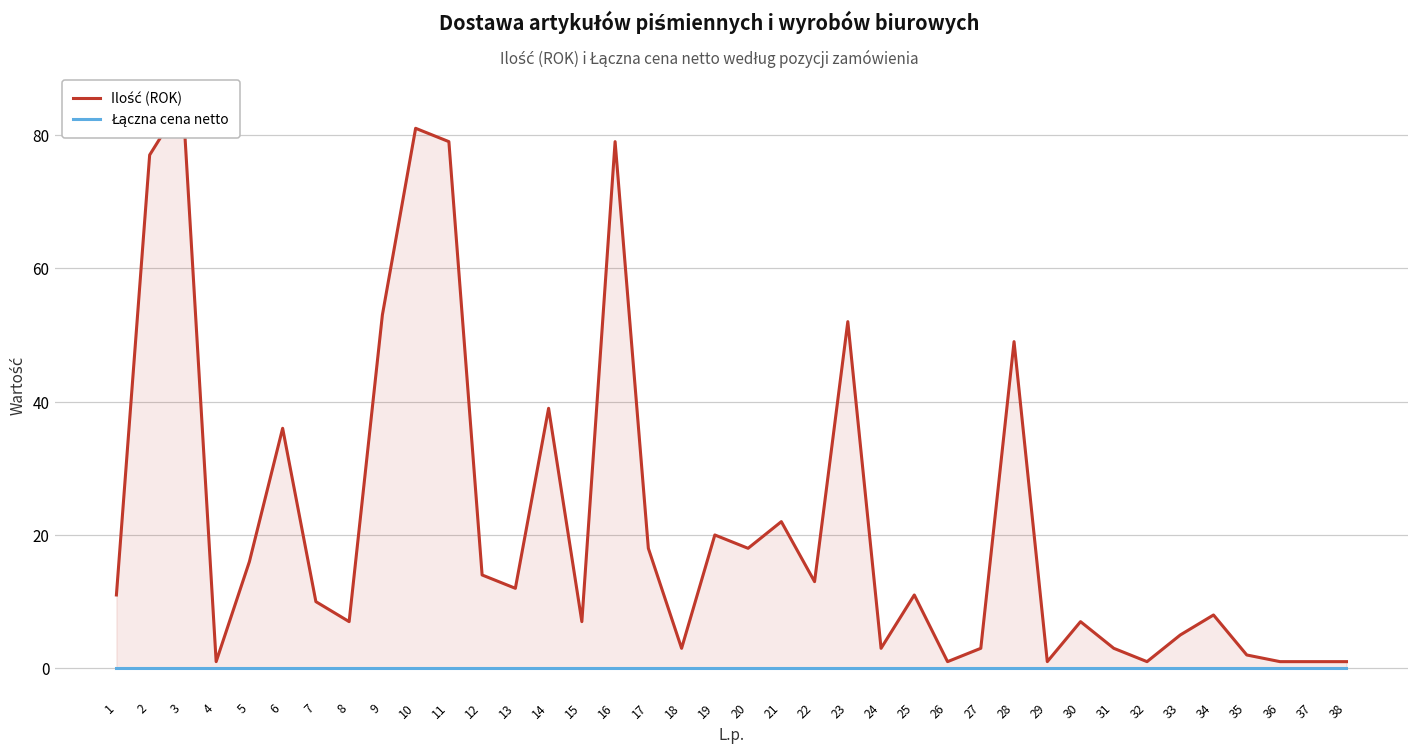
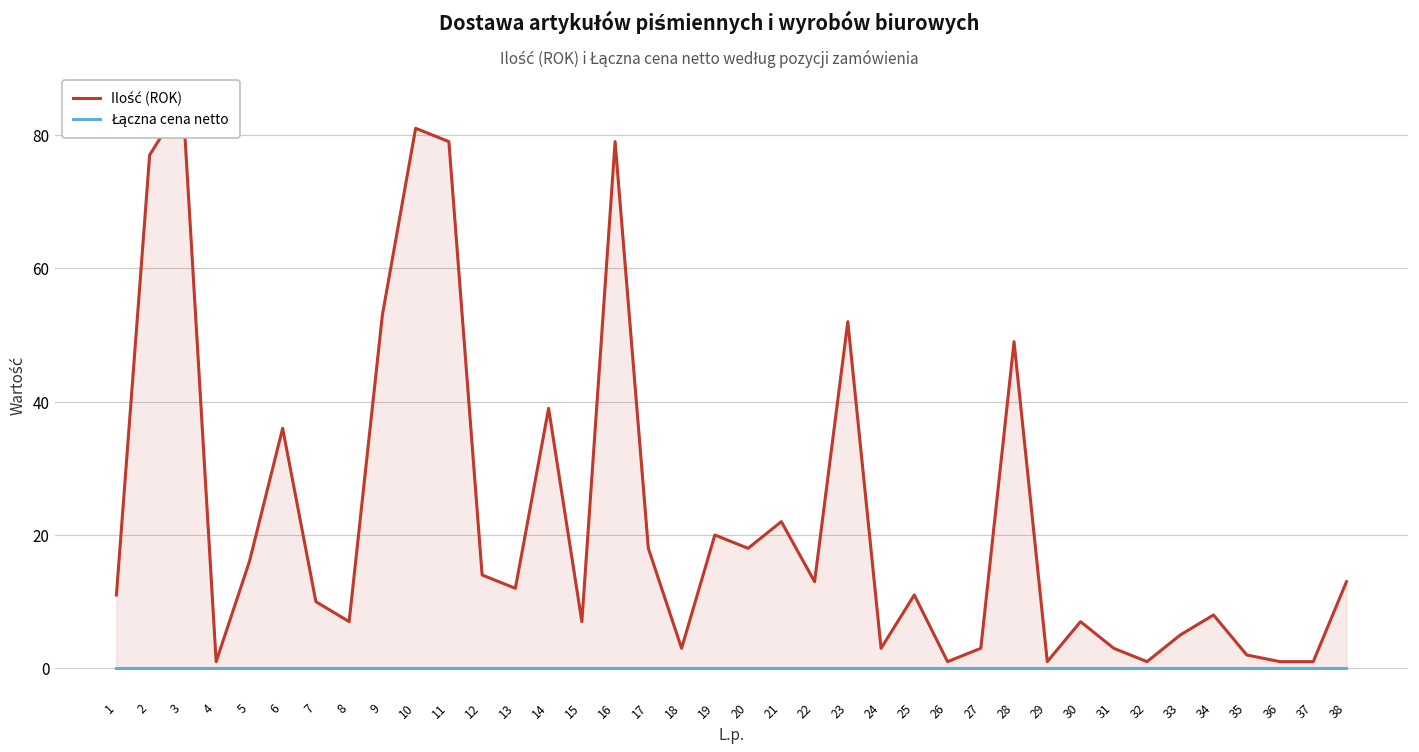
  {
    "Ilość (ROK)": {
      "1": 11,
      "2": 77,
      "4": 1,
      "5": 16,
      "6": 36,
      "7": 10,
      "8": 7,
      "9": 53,
      "10": 81,
      "11": 79,
      "12": 14,
      "13": 12,
      "14": 39,
      "15": 7,
      "16": 79,
      "17": 18,
      "18": 3,
      "19": 20,
      "20": 18,
      "21": 22,
      "22": 13,
      "23": 52,
      "24": 3,
      "25": 11,
      "26": 1,
      "27": 3,
      "28": 49,
      "29": 1,
      "30": 7,
      "31": 3,
      "32": 1,
      "33": 5,
      "34": 8,
      "35": 2,
      "36": 1,
      "37": 1,
-     "38": 1
+     "38": 13
    },
    "Łączna cena netto": {
      "1": 0,
      "2": 0,
      "3": 0,
      "4": 0,
      "5": 0,
      "6": 0,
      "7": 0,
      "8": 0,
      "9": 0,
      "10": 0,
      "11": 0,
      "12": 0,
      "13": 0,
      "14": 0,
      "15": 0,
      "16": 0,
      "17": 0,
      "18": 0,
      "19": 0,
      "20": 0,
      "21": 0,
      "22": 0,
      "23": 0,
      "24": 0,
      "25": 0,
      "26": 0,
      "27": 0,
      "28": 0,
      "29": 0,
      "30": 0,
      "31": 0,
      "32": 0,
      "33": 0,
      "34": 0,
      "35": 0,
      "36": 0,
      "37": 0,
      "38": 0
    }
  }
